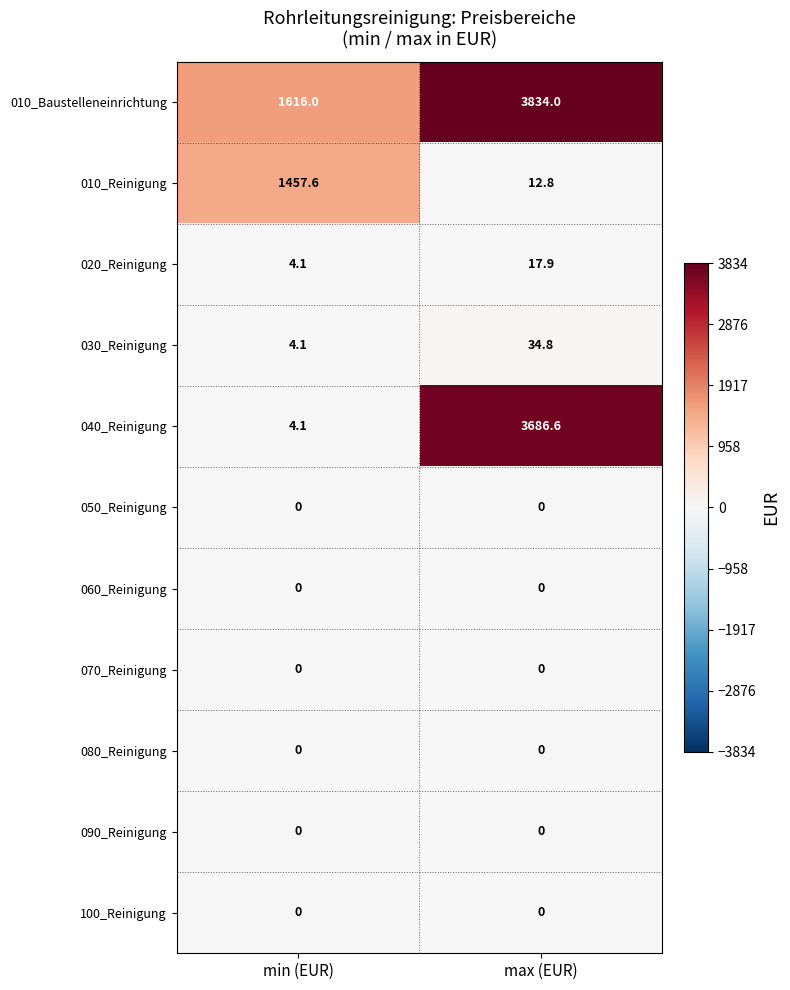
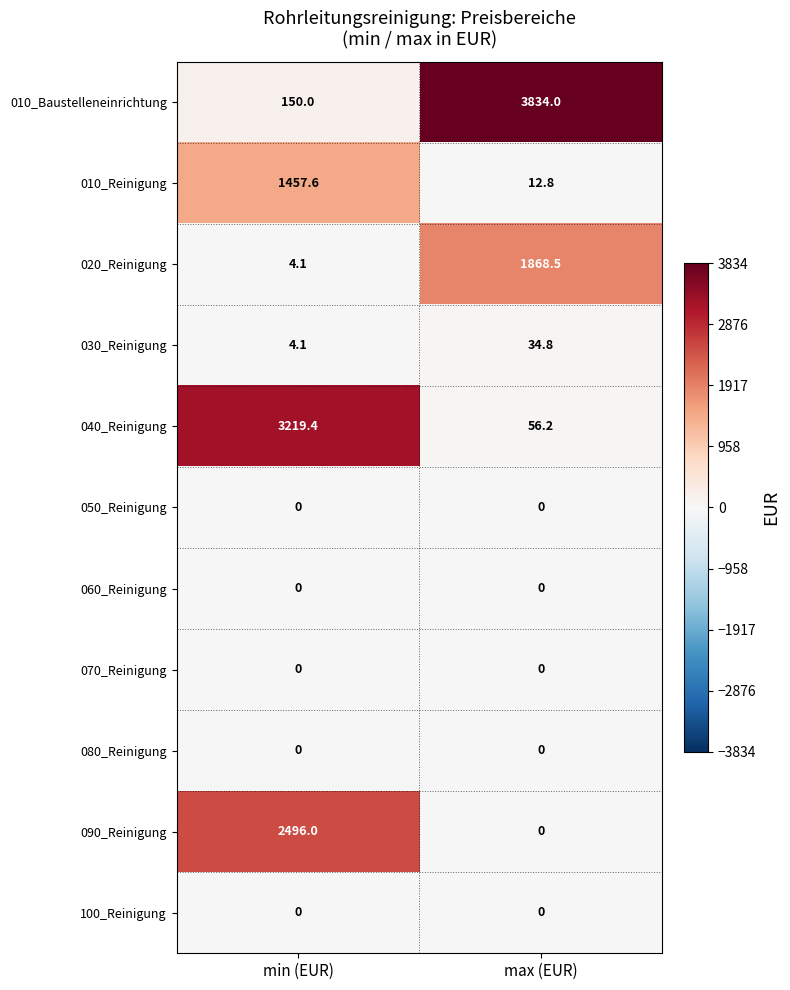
  {
    "010_Baustelleneinrichtung": {
-     "min (EUR)": 1616.0,
+     "min (EUR)": 150.0,
      "max (EUR)": 3834.0
    },
    "010_Reinigung": {
      "min (EUR)": 1457.6,
      "max (EUR)": 12.8
    },
    "020_Reinigung": {
      "min (EUR)": 4.1,
-     "max (EUR)": 17.9
+     "max (EUR)": 1868.5
    },
    "030_Reinigung": {
      "min (EUR)": 4.1,
      "max (EUR)": 34.8
    },
    "040_Reinigung": {
-     "min (EUR)": 4.1,
-     "max (EUR)": 3686.6
+     "min (EUR)": 3219.4,
+     "max (EUR)": 56.2
    },
    "050_Reinigung": {
      "min (EUR)": 0,
      "max (EUR)": 0
    },
    "060_Reinigung": {
      "min (EUR)": 0,
      "max (EUR)": 0
    },
    "070_Reinigung": {
      "min (EUR)": 0,
      "max (EUR)": 0
    },
    "080_Reinigung": {
      "min (EUR)": 0,
      "max (EUR)": 0
    },
    "090_Reinigung": {
-     "min (EUR)": 0,
+     "min (EUR)": 2496.0,
      "max (EUR)": 0
    },
    "100_Reinigung": {
      "min (EUR)": 0,
      "max (EUR)": 0
    }
  }
